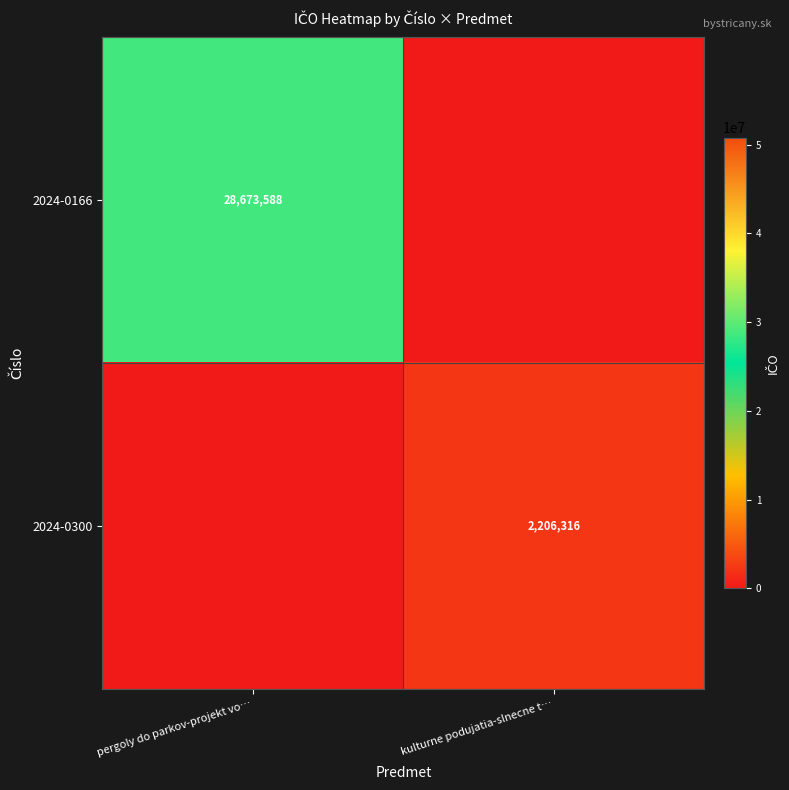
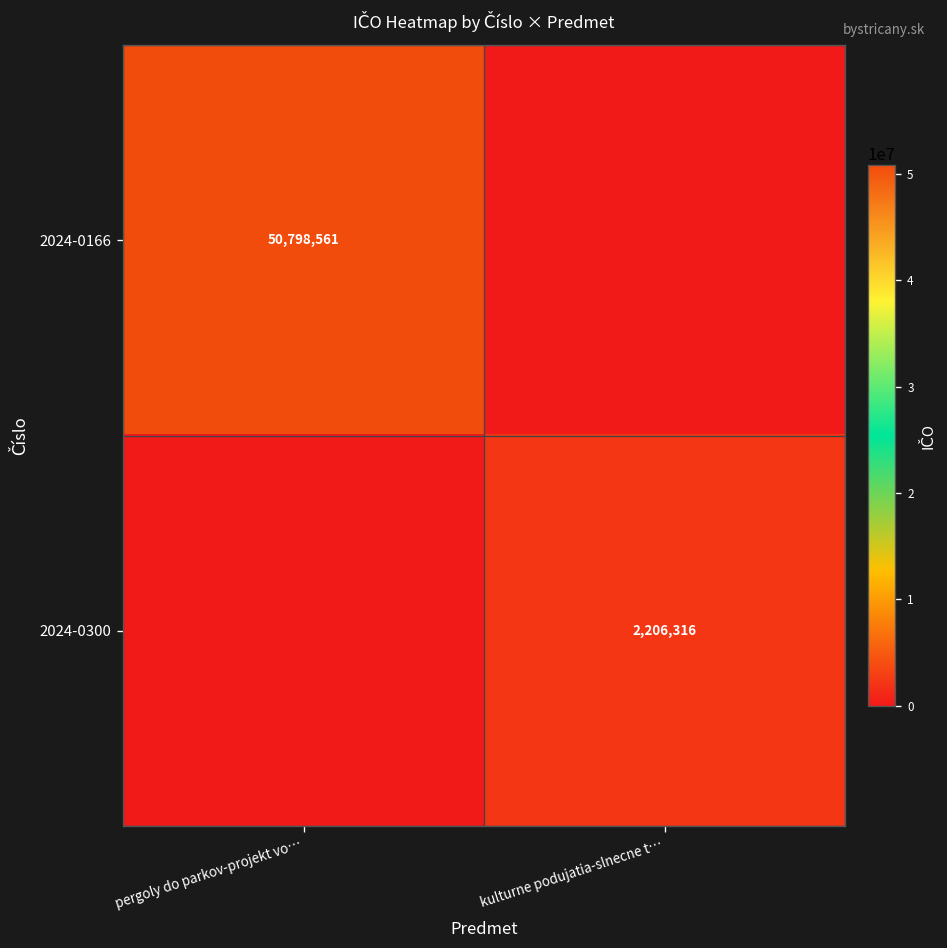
  {
    "2024-0166": {
-     "pergoly do parkov-projekt vo…": "28,673,588"
+     "pergoly do parkov-projekt vo…": "50,798,561"
    },
    "2024-0300": {
      "kulturne podujatia-slnecne t…": "2,206,316"
    }
  }
